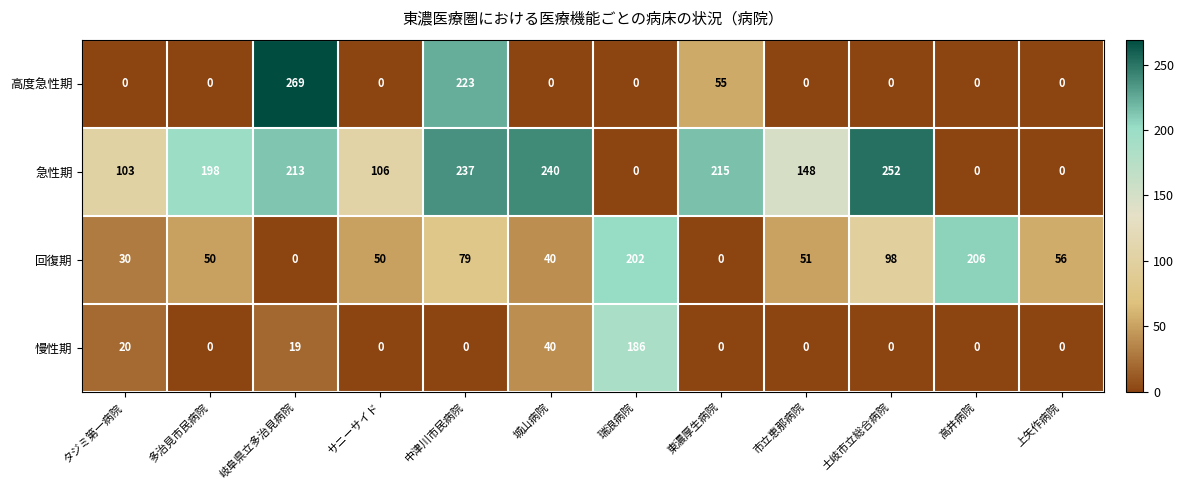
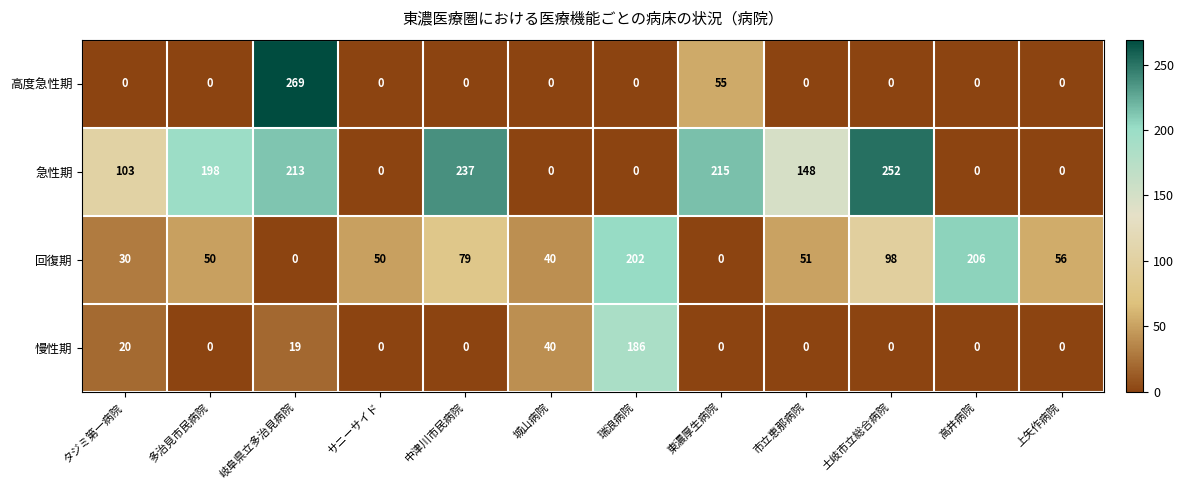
  {
    "高度急性期": {
      "タジミ第一病院": 0,
      "多治見市民病院": 0,
      "岐阜県立多治見病院": 269,
      "サニーサイド": 0,
-     "中津川市民病院": 223,
+     "中津川市民病院": 0,
      "城山病院": 0,
      "瑞浪病院": 0,
      "東濃厚生病院": 55,
      "市立恵那病院": 0,
      "土岐市立総合病院": 0,
      "高井病院": 0,
      "上矢作病院": 0
    },
    "急性期": {
      "タジミ第一病院": 103,
      "多治見市民病院": 198,
      "岐阜県立多治見病院": 213,
-     "サニーサイド": 106,
+     "サニーサイド": 0,
      "中津川市民病院": 237,
-     "城山病院": 240,
+     "城山病院": 0,
      "瑞浪病院": 0,
      "東濃厚生病院": 215,
      "市立恵那病院": 148,
      "土岐市立総合病院": 252,
      "高井病院": 0,
      "上矢作病院": 0
    },
    "回復期": {
      "タジミ第一病院": 30,
      "多治見市民病院": 50,
      "岐阜県立多治見病院": 0,
      "サニーサイド": 50,
      "中津川市民病院": 79,
      "城山病院": 40,
      "瑞浪病院": 202,
      "東濃厚生病院": 0,
      "市立恵那病院": 51,
      "土岐市立総合病院": 98,
      "高井病院": 206,
      "上矢作病院": 56
    },
    "慢性期": {
      "タジミ第一病院": 20,
      "多治見市民病院": 0,
      "岐阜県立多治見病院": 19,
      "サニーサイド": 0,
      "中津川市民病院": 0,
      "城山病院": 40,
      "瑞浪病院": 186,
      "東濃厚生病院": 0,
      "市立恵那病院": 0,
      "土岐市立総合病院": 0,
      "高井病院": 0,
      "上矢作病院": 0
    }
  }
